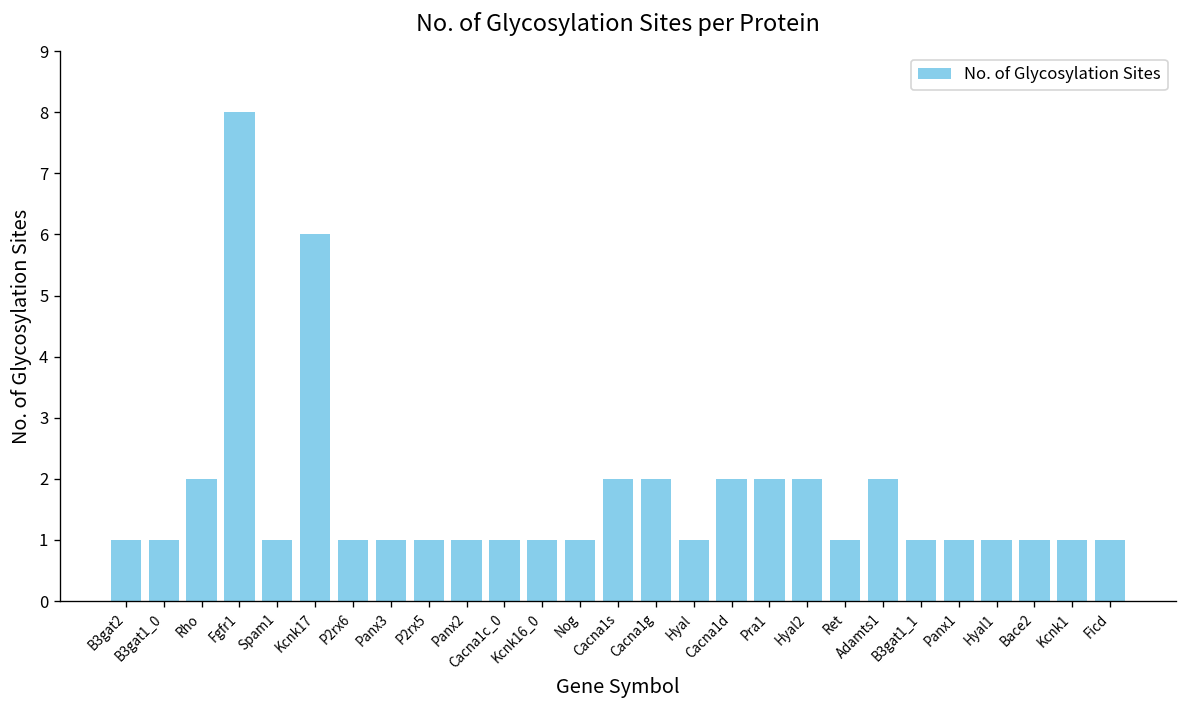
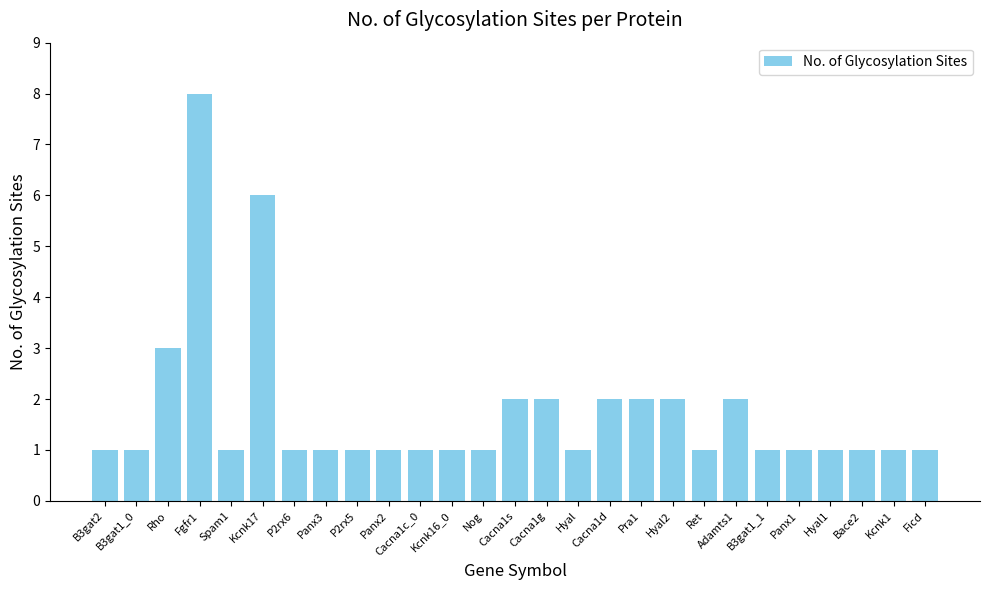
  {
    "B3gat2": 1,
    "B3gat1_0": 1,
-   "Rho": 2,
+   "Rho": 3,
    "Fgfr1": 8,
    "Spam1": 1,
    "Kcnk17": 6,
    "P2rx6": 1,
    "Panx3": 1,
    "P2rx5": 1,
    "Panx2": 1,
    "Cacna1c_0": 1,
    "Kcnk16_0": 1,
    "Nog": 1,
    "Cacna1s": 2,
    "Cacna1g": 2,
    "Hyal": 1,
    "Cacna1d": 2,
    "Pra1": 2,
    "Hyal2": 2,
    "Ret": 1,
    "Adamts1": 2,
    "B3gat1_1": 1,
    "Panx1": 1,
    "Hyal1": 1,
    "Bace2": 1,
    "Kcnk1": 1,
    "Ficd": 1
  }
